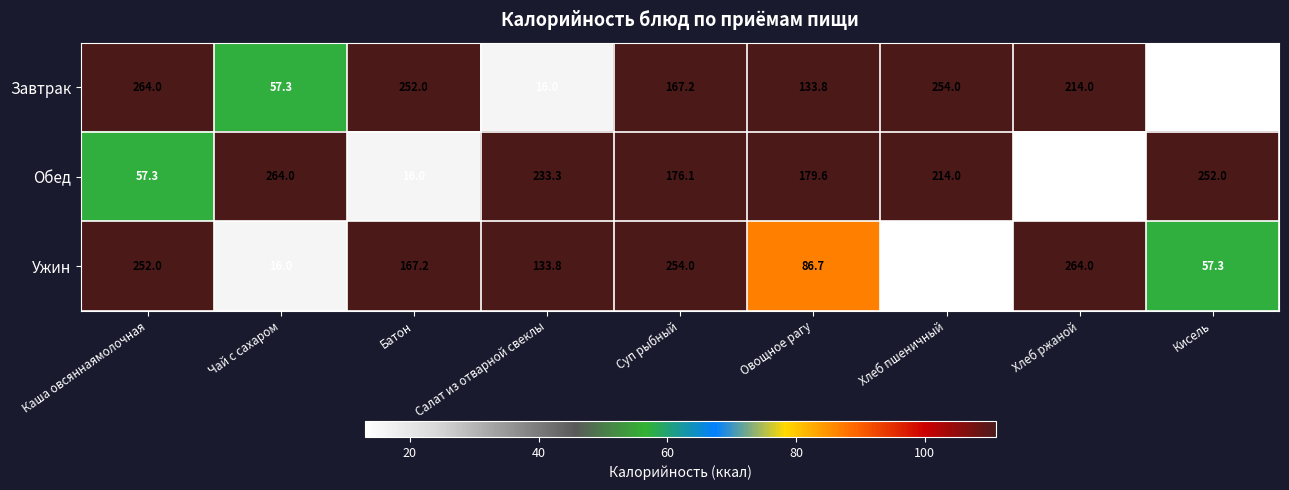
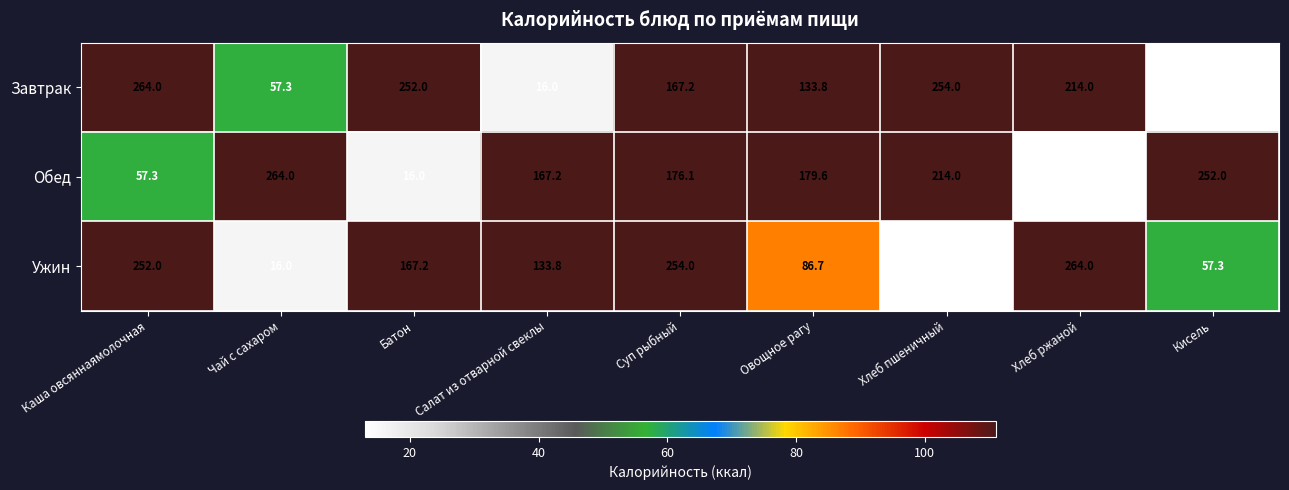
  {
    "Завтрак": {
      "Каша овсяннаямолочная": 264.0,
      "Чай с сахаром": 57.3,
      "Батон": 252.0,
      "Суп рыбный": 167.2,
      "Овощное рагу": 133.8,
      "Хлеб пшеничный": 254.0,
      "Хлеб ржаной": 214.0
    },
    "Обед": {
      "Каша овсяннаямолочная": 57.3,
      "Чай с сахаром": 264.0,
-     "Салат из отварной свеклы": 233.3,
+     "Салат из отварной свеклы": 167.2,
      "Суп рыбный": 176.1,
      "Овощное рагу": 179.6,
      "Хлеб пшеничный": 214.0,
      "Кисель": 252.0
    },
    "Ужин": {
      "Каша овсяннаямолочная": 252.0,
      "Батон": 167.2,
      "Салат из отварной свеклы": 133.8,
      "Суп рыбный": 254.0,
      "Овощное рагу": 86.7,
      "Хлеб ржаной": 264.0,
      "Кисель": 57.3
    }
  }
